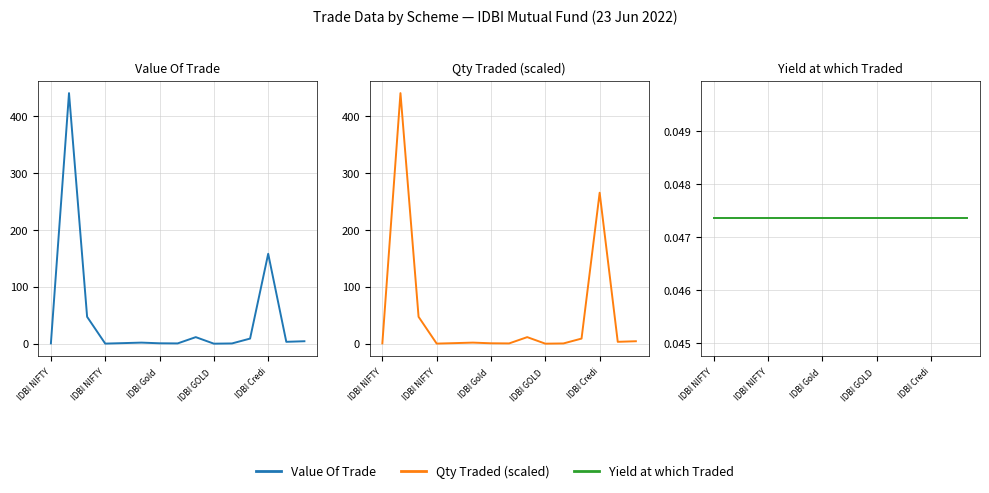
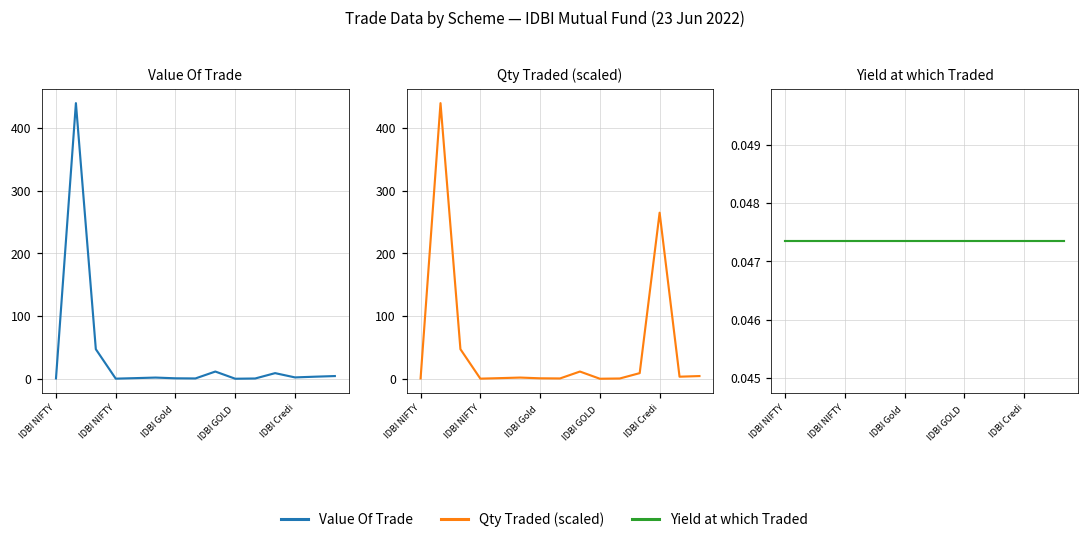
  {
    "Value Of Trade": {
      "IDBI Gold": 0,
      "IDBI GOLD": 0,
-     "IDBI Credi": 160
+     "IDBI Credi": 0
    },
    "Qty Traded (scaled)": {
      "IDBI Gold": 0,
      "IDBI GOLD": 0,
      "IDBI Credi": 270
    },
    "Yield at which Traded": {
      "IDBI Gold": 0.0474,
      "IDBI GOLD": 0.0474,
      "IDBI Credi": 0.0474
    }
  }
